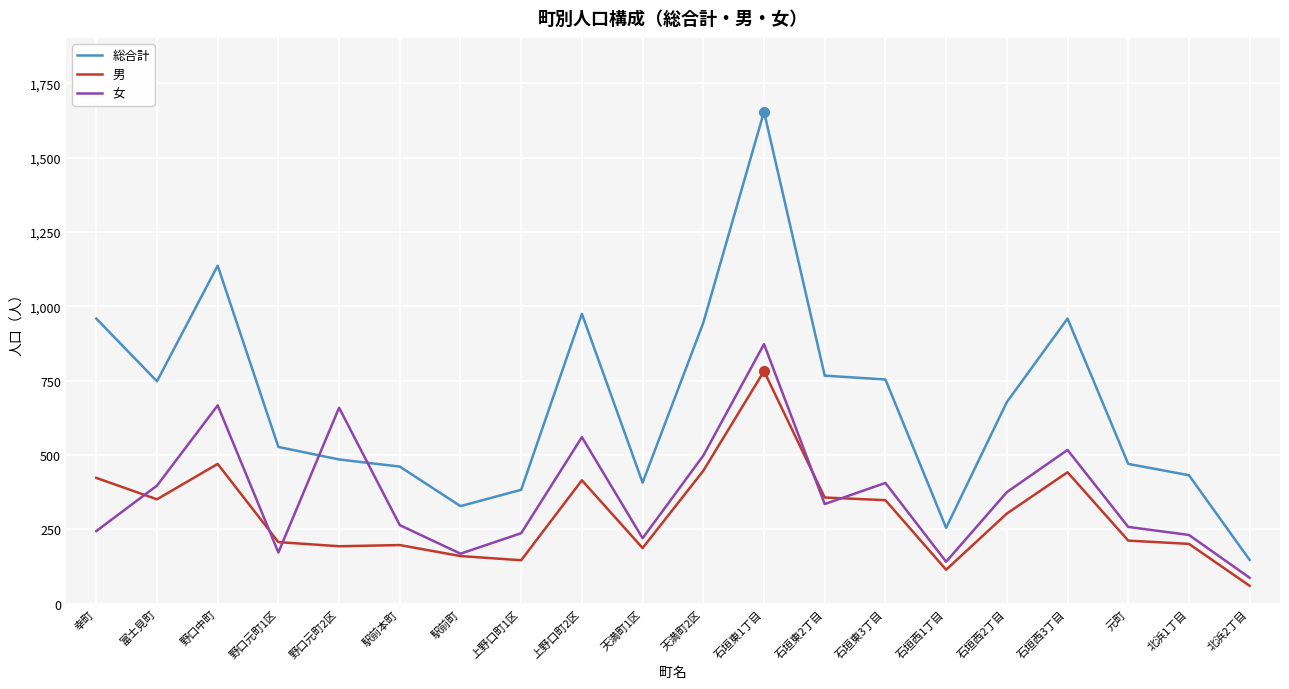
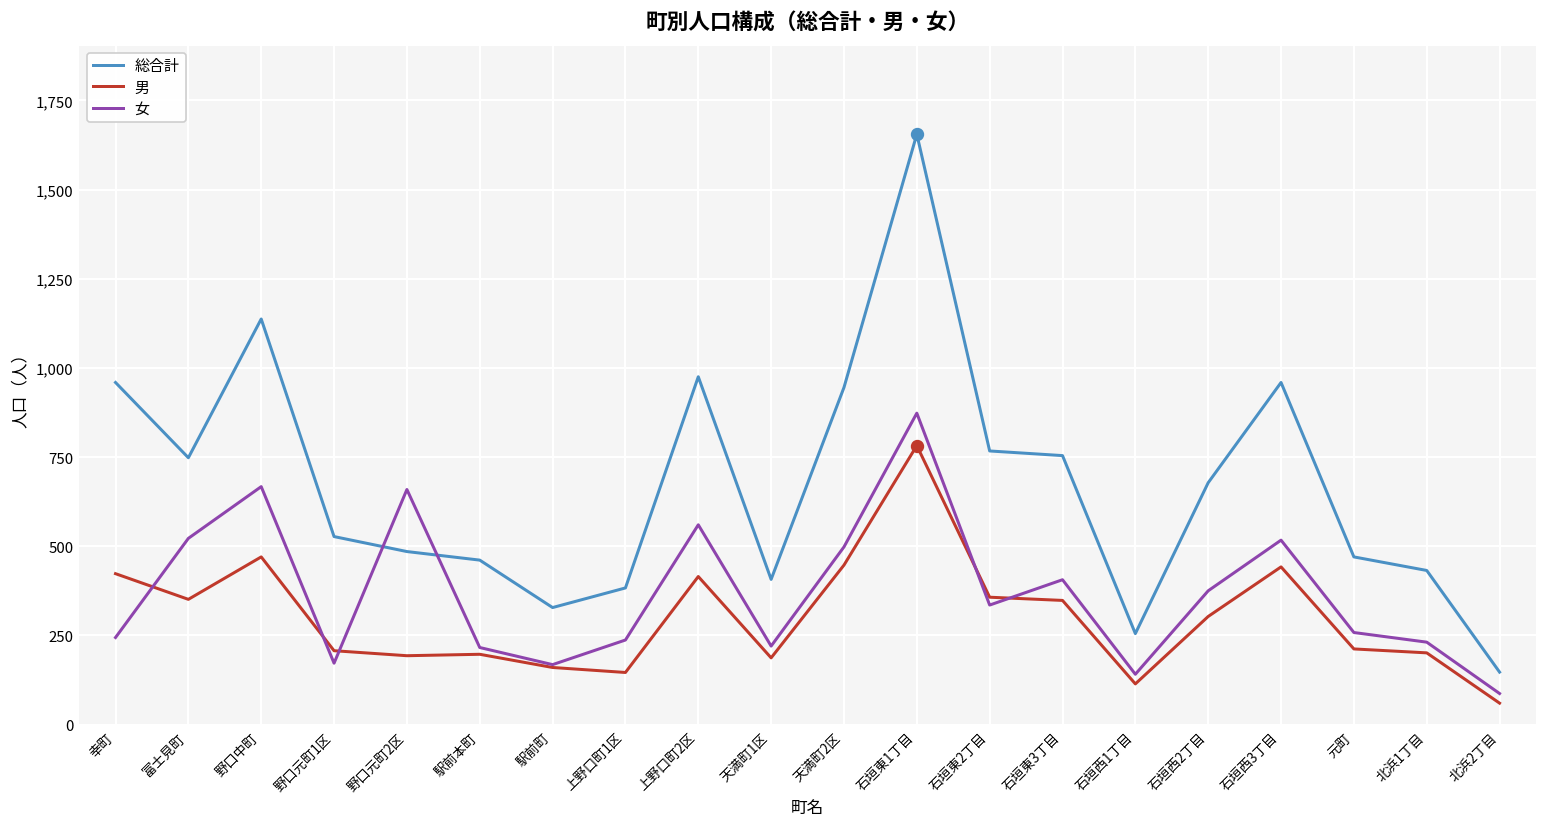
  {
    "女": {
      "幸町": 240,
-     "富士見町": 400,
+     "富士見町": 520,
      "野口中町": 670,
      "野口元町1区": 170,
      "野口元町2区": 660,
-     "駅前本町": 260,
+     "駅前本町": 220,
      "上野口町1区": 240,
      "上野口町2区": 560,
      "天満町1区": 220,
      "天満町2区": 500,
      "石垣東1丁目": 870,
      "石垣東2丁目": 340,
      "石垣東3丁目": 410,
      "石垣西1丁目": 140,
      "石垣西2丁目": 380,
      "石垣西3丁目": 520,
      "元町": 260,
      "北浜1丁目": 230,
      "北浜2丁目": 90
    }
  }
